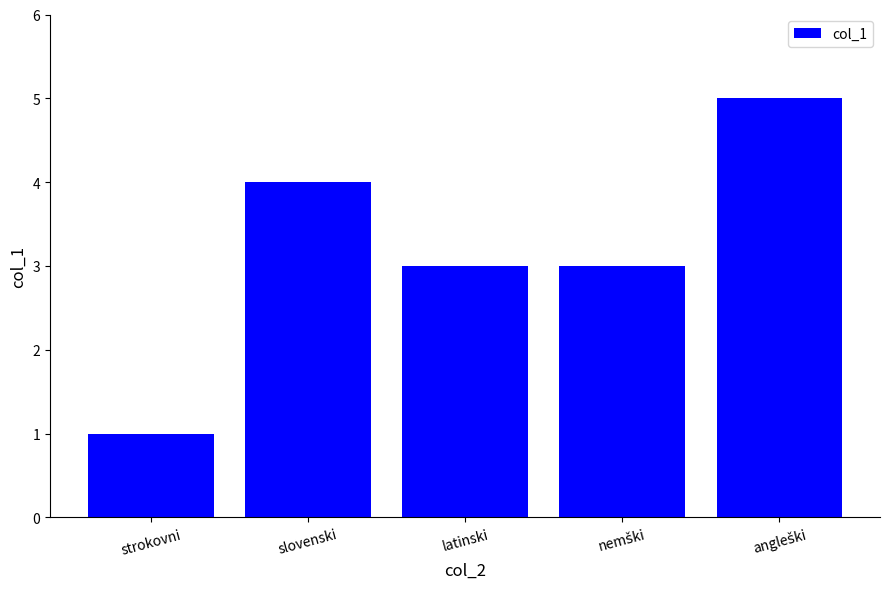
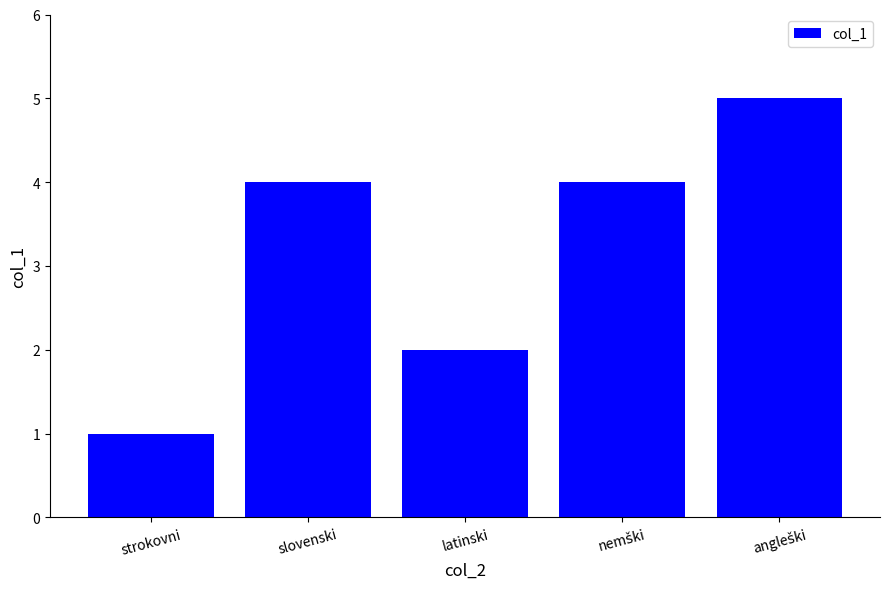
  {
    "strokovni": 1,
    "slovenski": 4,
-   "latinski": 3,
-   "nemški": 3,
+   "latinski": 2,
+   "nemški": 4,
    "angleški": 5
  }
